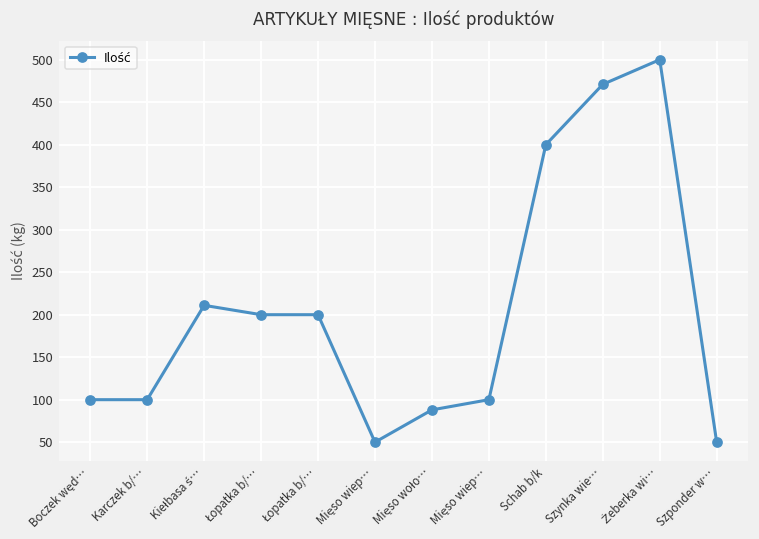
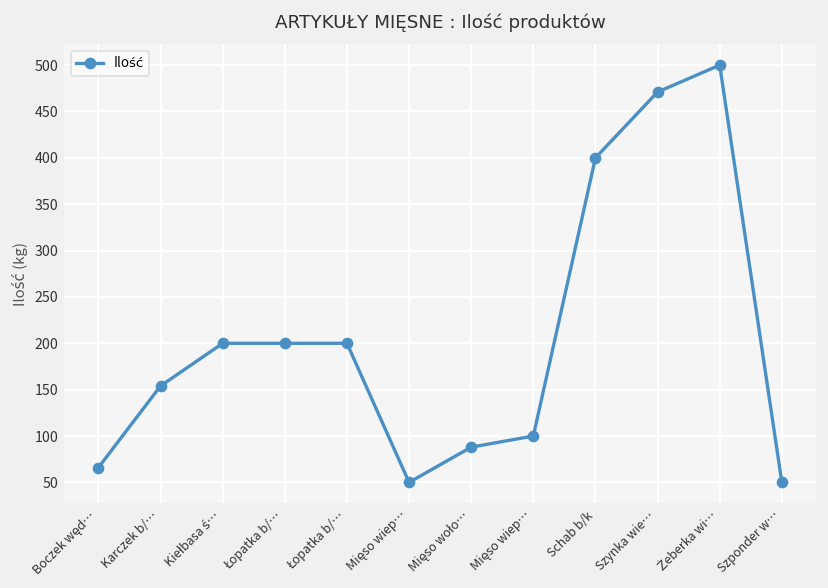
  {
-   "Boczek węd…": 100,
-   "Karczek b/…": 100,
-   "Kiełbasa ś…": 210,
+   "Boczek węd…": 70,
+   "Karczek b/…": 150,
+   "Kiełbasa ś…": 200,
    "Mięso woło…": 90,
    "Schab b/k": 400,
    "Szynka wie…": 470,
    "Żeberka wi…": 500,
    "Szponder w…": 50
  }
